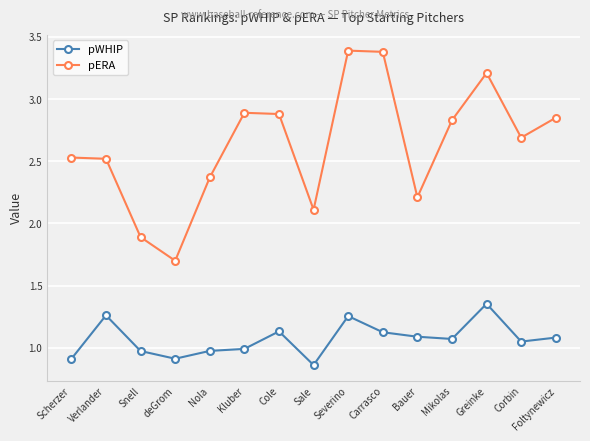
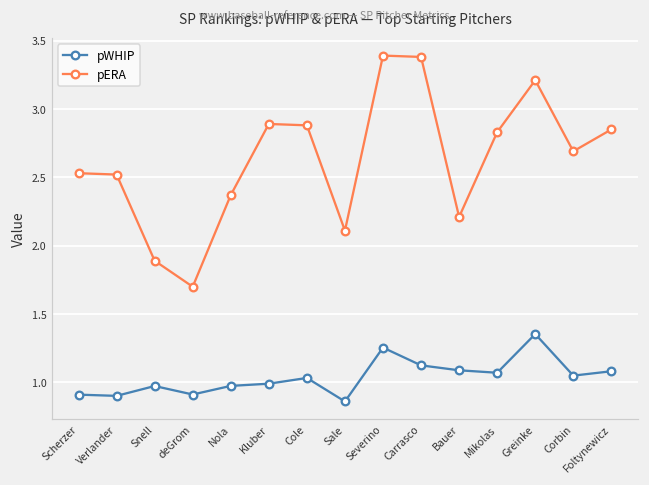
  {
    "pWHIP": {
      "Scherzer": 0.91,
-     "Verlander": 1.26,
+     "Verlander": 0.90,
      "Snell": 0.97,
      "deGrom": 0.91,
      "Nola": 0.98,
      "Kluber": 0.99,
-     "Cole": 1.13,
+     "Cole": 1.03,
      "Sale": 0.86,
      "Severino": 1.26,
      "Carrasco": 1.13,
      "Bauer": 1.09,
      "Mikolas": 1.07,
      "Greinke": 1.35,
      "Corbin": 1.05,
      "Foltynewicz": 1.08
    },
    "pERA": {
      "Scherzer": 2.53,
      "Verlander": 2.52,
      "Snell": 1.89,
      "deGrom": 1.70,
      "Nola": 2.37,
      "Kluber": 2.89,
      "Cole": 2.88,
      "Sale": 2.11,
      "Severino": 3.39,
      "Carrasco": 3.38,
      "Bauer": 2.21,
      "Mikolas": 2.83,
      "Greinke": 3.21,
      "Corbin": 2.69,
      "Foltynewicz": 2.85
    }
  }
